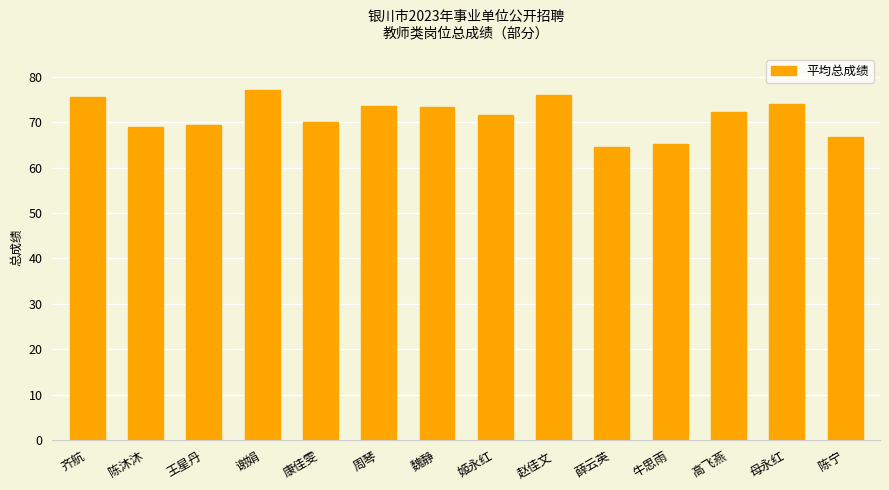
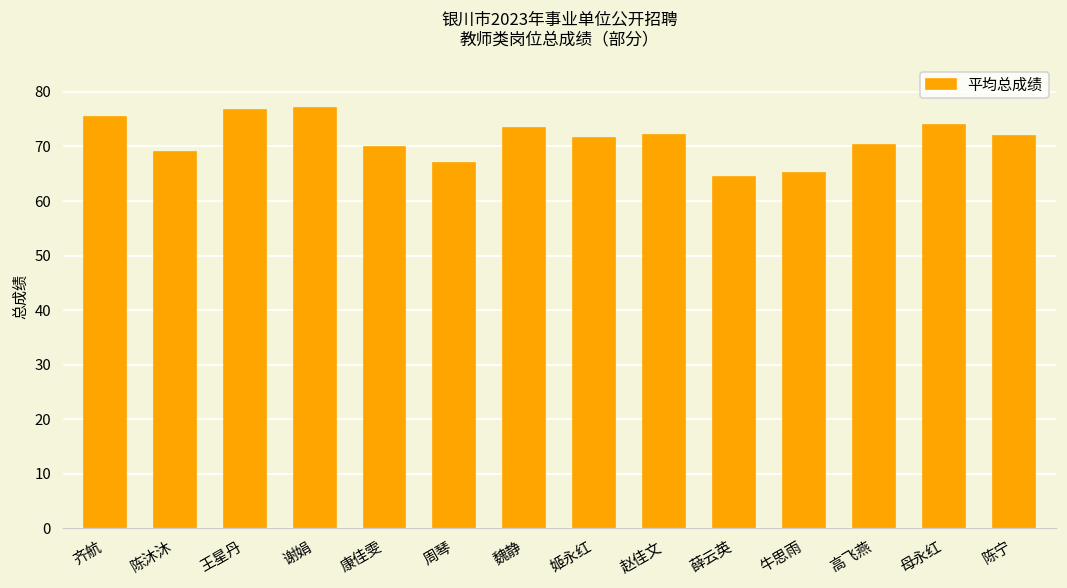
  {
    "齐航": 75,
    "陈沐沐": 69,
-   "王星丹": 69,
+   "王星丹": 77,
    "谢娟": 77,
    "康佳雯": 70,
-   "周琴": 74,
+   "周琴": 67,
    "魏静": 73,
    "姬永红": 72,
-   "赵佳文": 76,
+   "赵佳文": 72,
    "薛云英": 64,
    "牛思雨": 65,
-   "高飞燕": 72,
+   "高飞燕": 70,
    "母永红": 74,
-   "陈宁": 67
+   "陈宁": 72
  }
